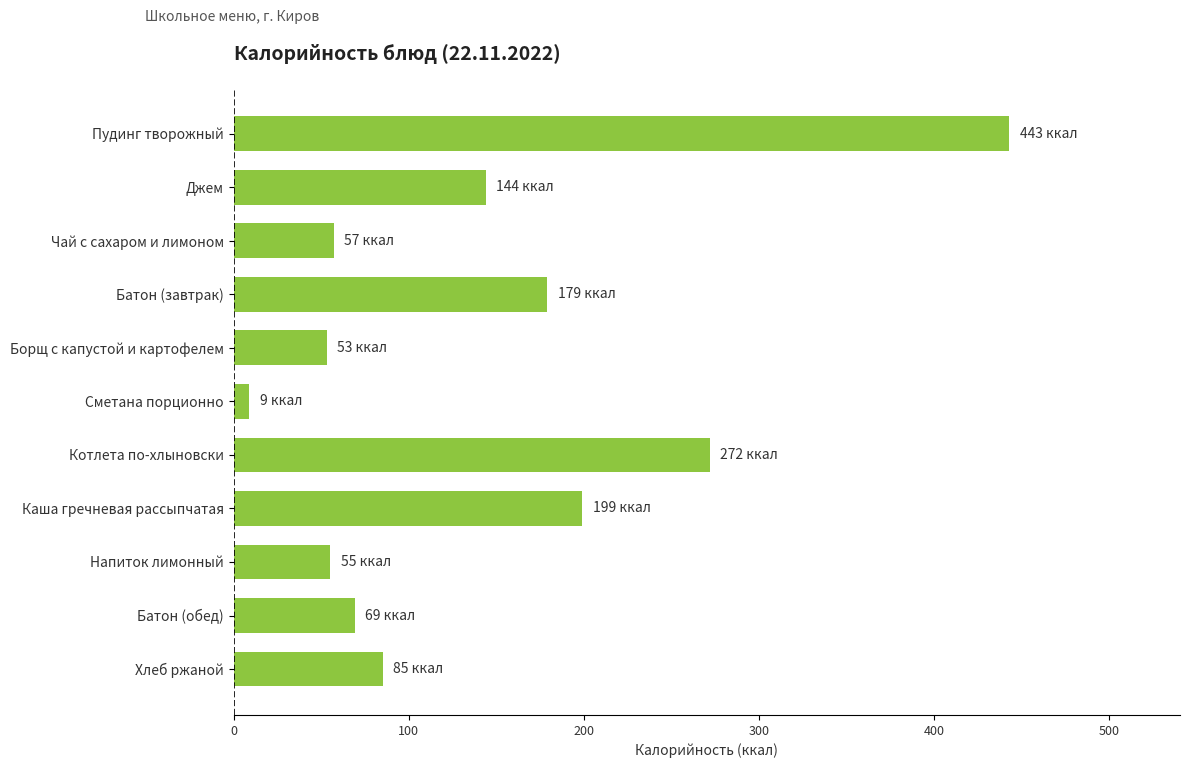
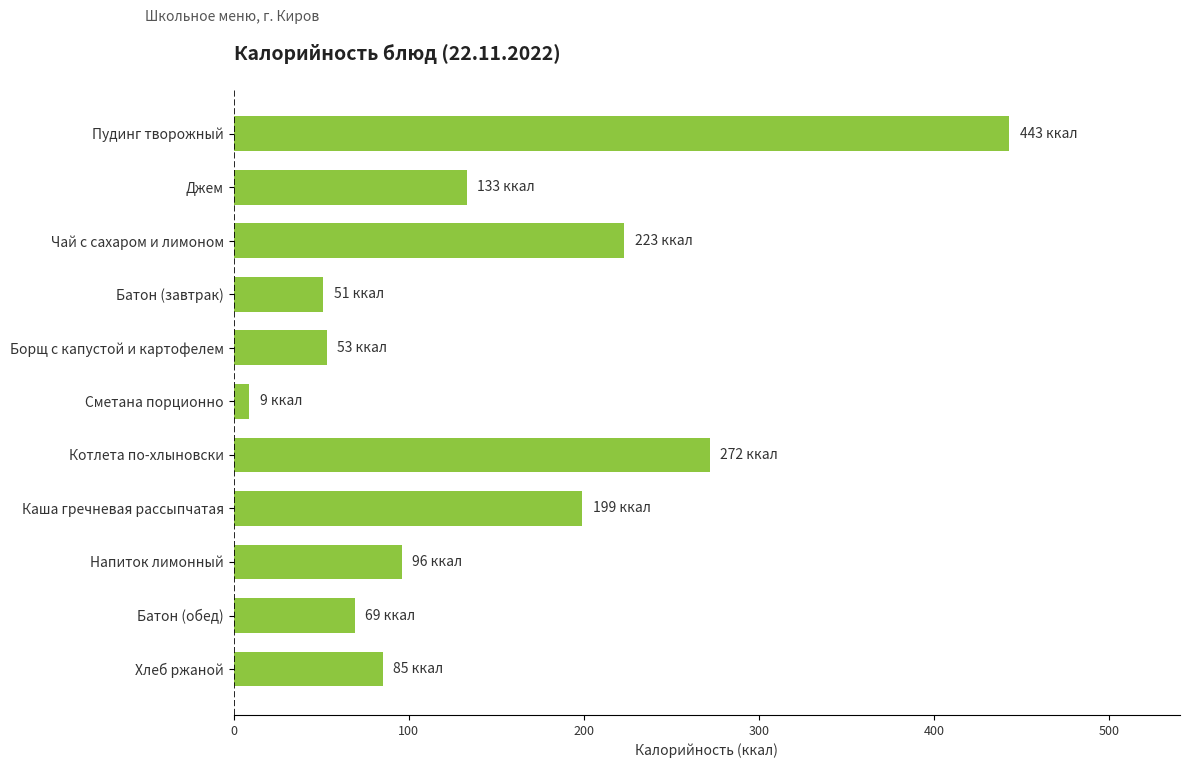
  {
    "Пудинг творожный": 443,
-   "Джем": 144,
-   "Чай с сахаром и лимоном": 57,
-   "Батон (завтрак)": 179,
+   "Джем": 133,
+   "Чай с сахаром и лимоном": 223,
+   "Батон (завтрак)": 51,
    "Борщ с капустой и картофелем": 53,
    "Сметана порционно": 9,
    "Котлета по-хлыновски": 272,
    "Каша гречневая рассыпчатая": 199,
-   "Напиток лимонный": 55,
+   "Напиток лимонный": 96,
    "Батон (обед)": 69,
    "Хлеб ржаной": 85
  }
